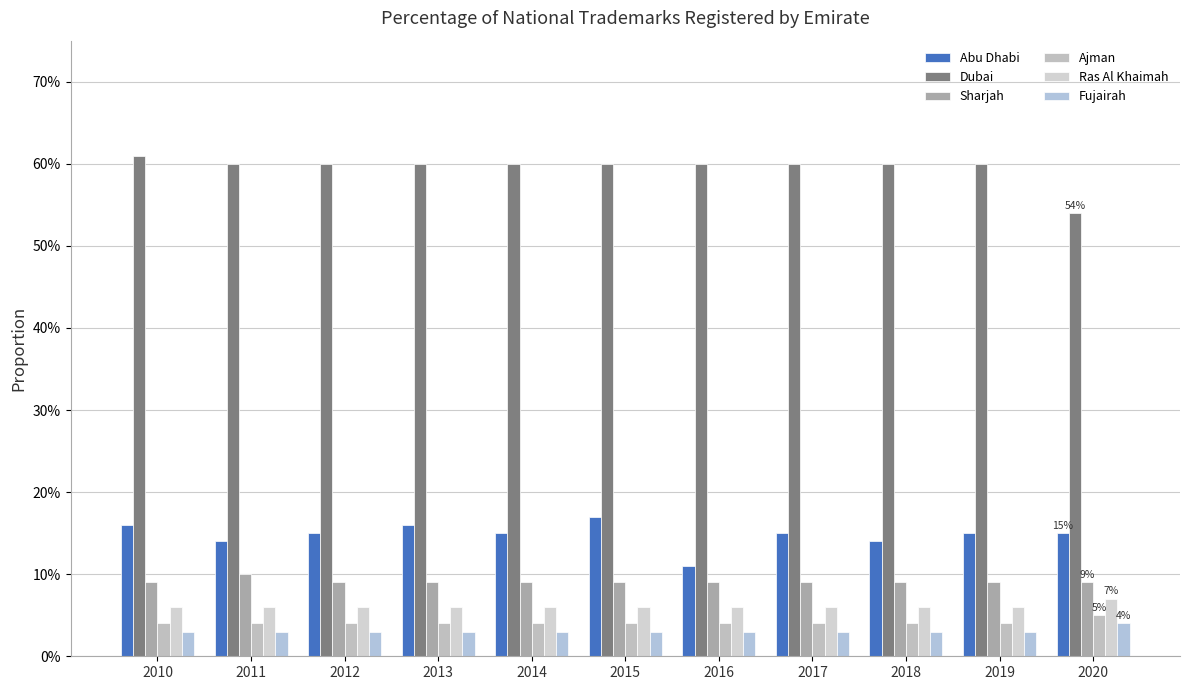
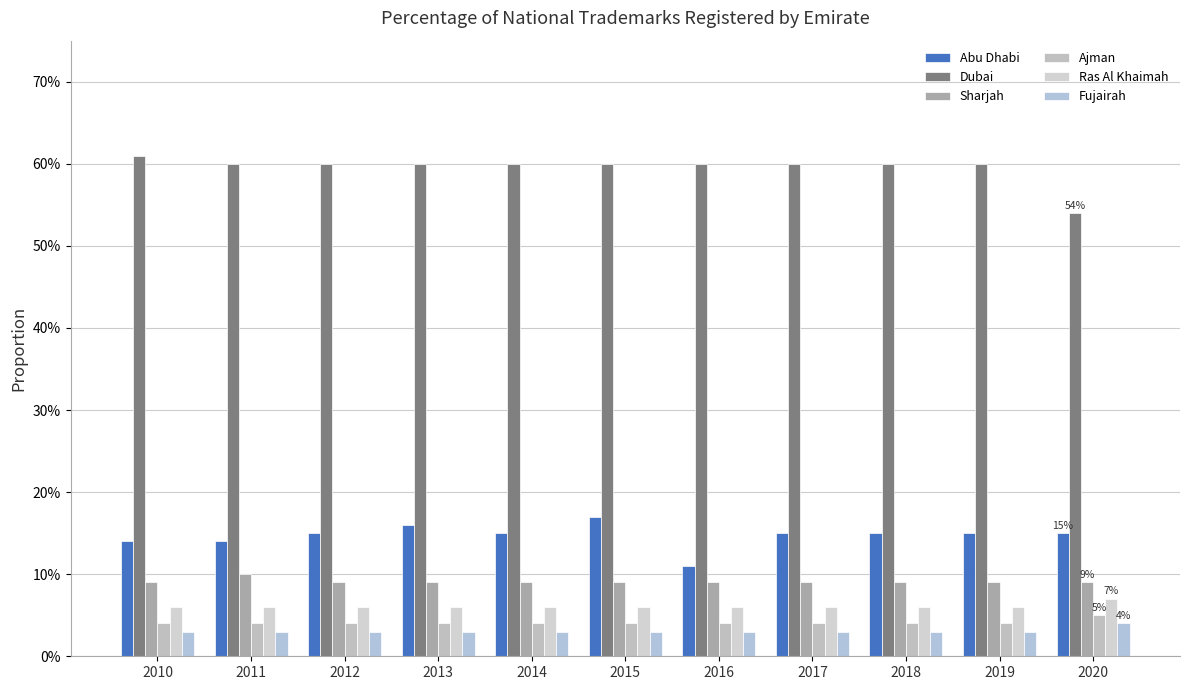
  {
    "Abu Dhabi": {
-     "2010": "16%",
+     "2010": "14%",
      "2011": "14%",
      "2012": "15%",
      "2013": "16%",
      "2014": "15%",
      "2015": "17%",
      "2016": "11%",
      "2017": "15%",
-     "2018": "14%",
+     "2018": "15%",
      "2019": "15%"
    },
    "Dubai": {
      "2020": "54%"
    }
  }
